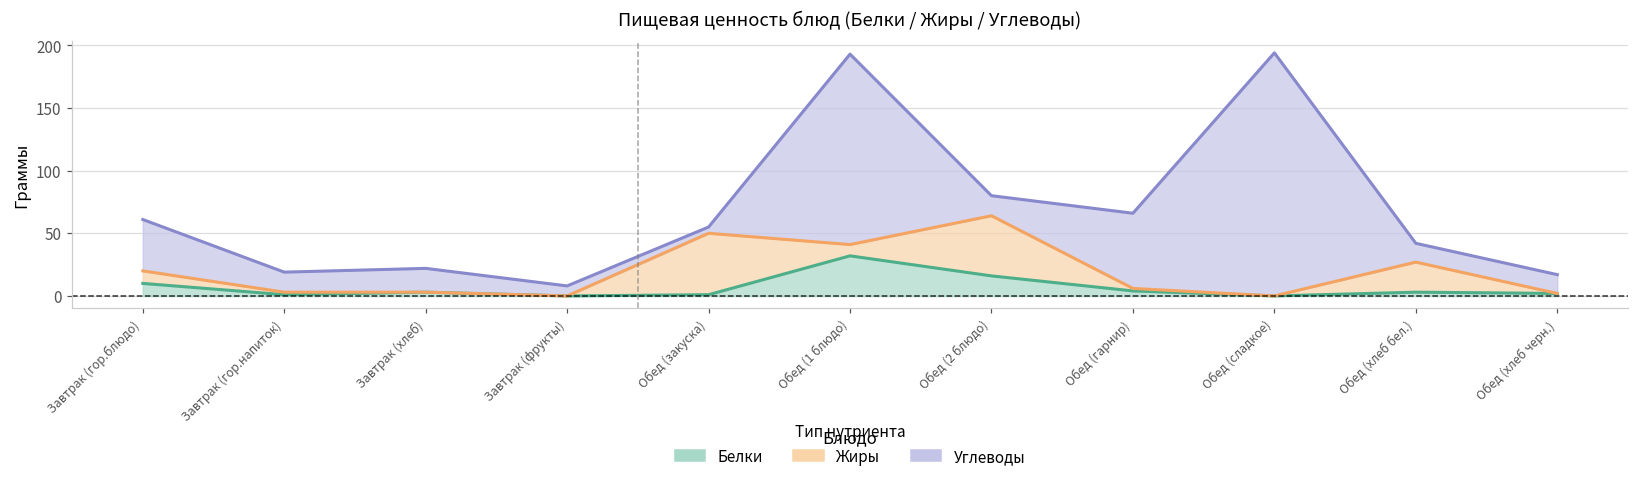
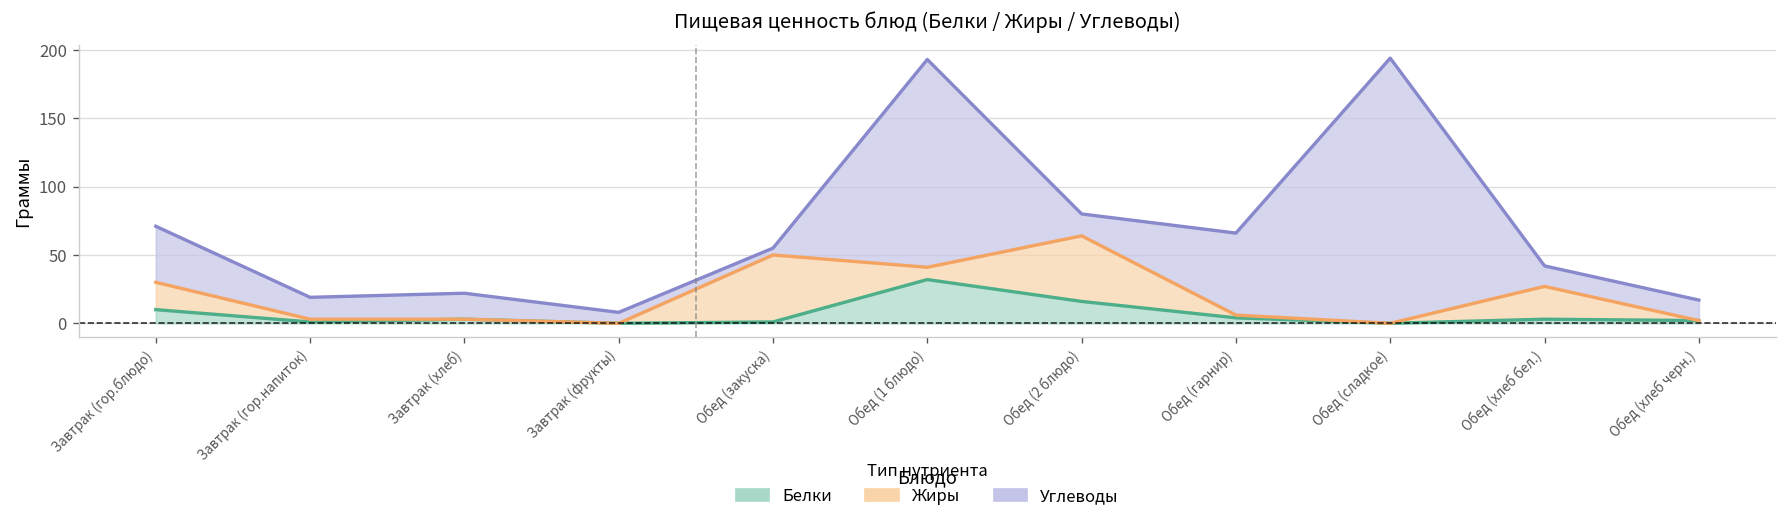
  {
    "Жиры": {
-     "Завтрак (гор.блюдо)": 10,
+     "Завтрак (гор.блюдо)": 20,
      "Обед (закуска)": 49,
      "Обед (1 блюдо)": 9,
      "Обед (2 блюдо)": 48,
      "Обед (хлеб бел.)": 24
    }
  }
